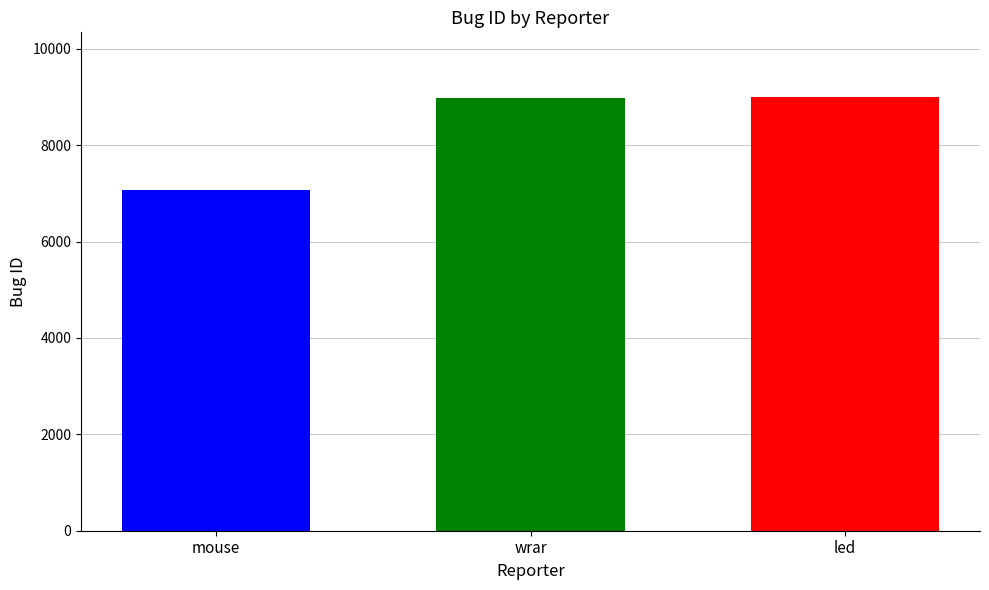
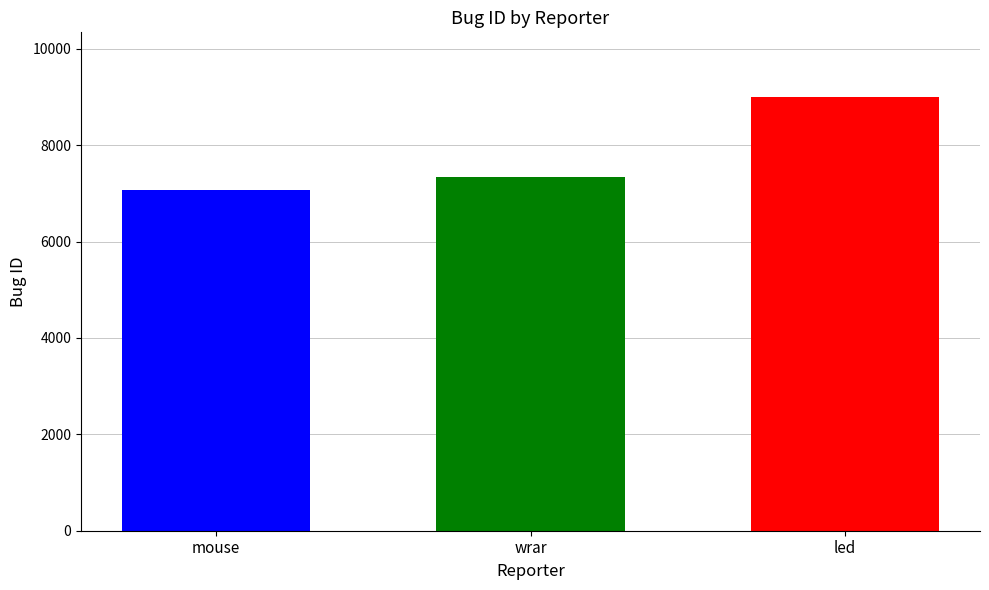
  {
    "mouse": 7100,
-   "wrar": 9000,
+   "wrar": 7300,
    "led": 9000
  }
